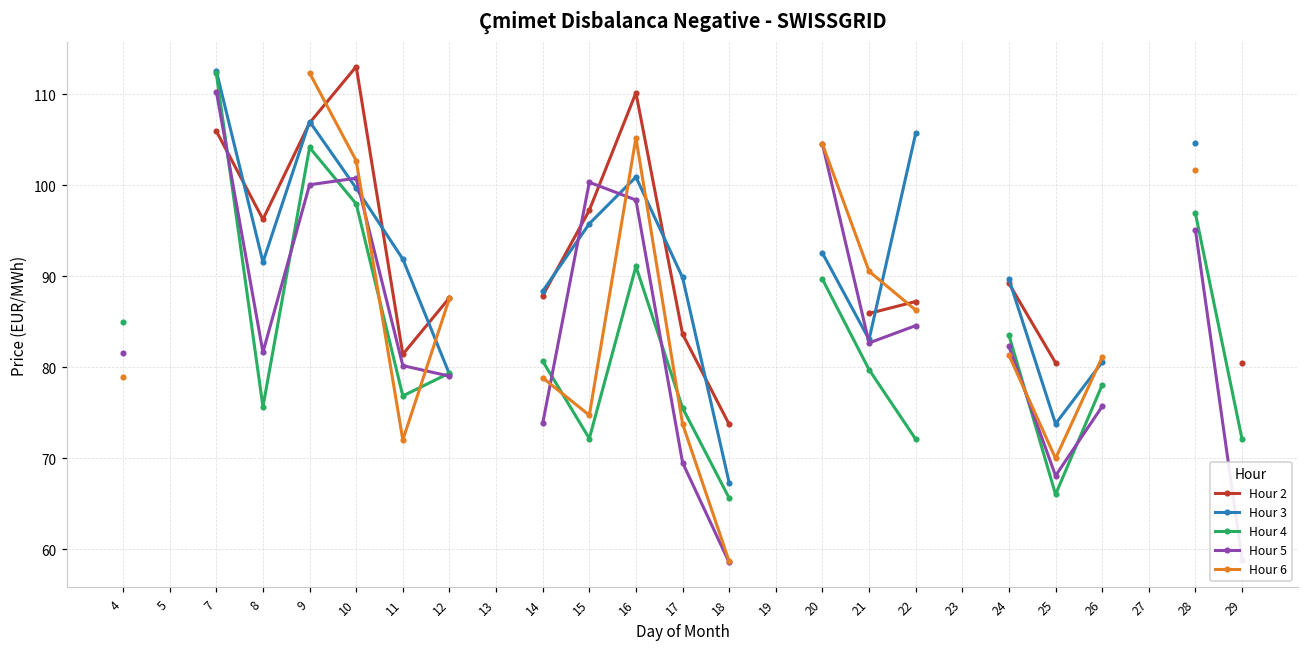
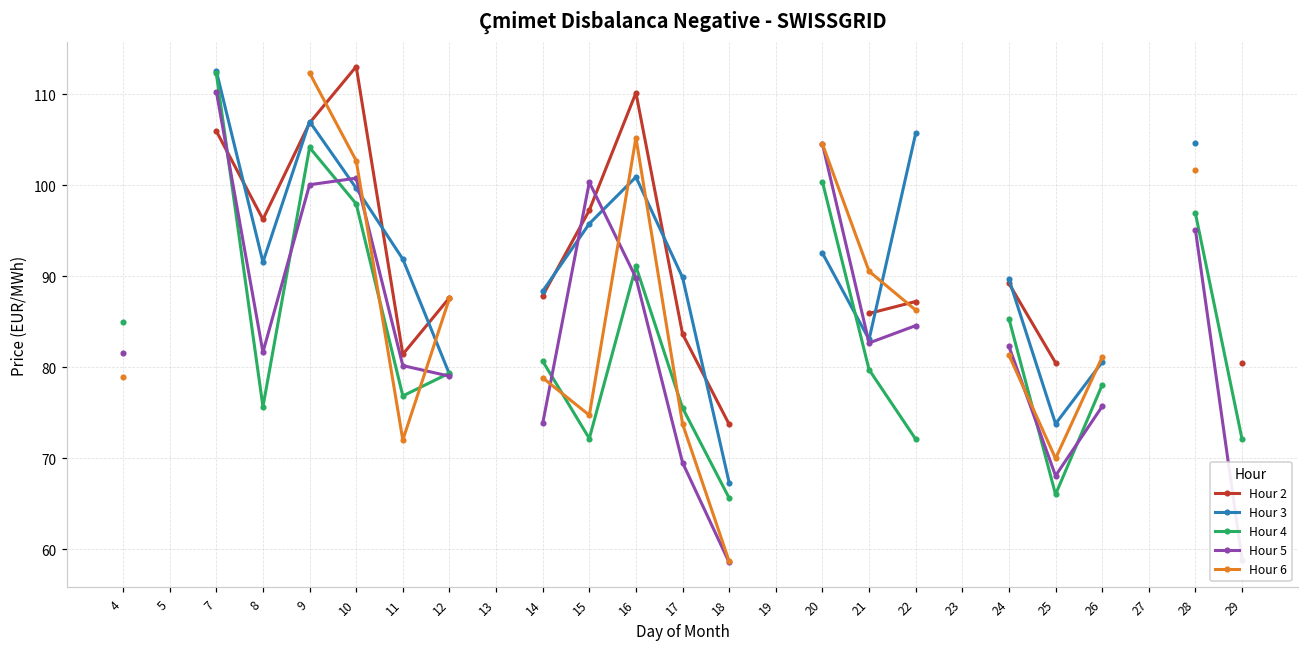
  {
    "Hour 2": {
      "7": 106,
      "8": 96,
      "10": 113,
      "11": 81,
      "14": 88,
      "15": 97,
      "16": 110,
      "17": 84,
      "18": 74,
      "21": 86,
      "22": 87,
      "24": 89,
      "25": 80,
      "29": 80
    },
    "Hour 3": {
      "8": 92,
      "10": 100,
      "11": 92,
      "14": 88,
      "15": 96,
      "16": 101,
      "17": 90,
      "18": 67,
      "20": 93,
      "21": 83,
      "22": 106,
      "24": 90,
      "25": 74,
      "26": 81,
      "28": 105
    },
    "Hour 4": {
      "4": 85,
      "8": 76,
      "9": 104,
      "10": 98,
      "11": 77,
      "14": 81,
      "15": 72,
      "16": 91,
      "17": 76,
      "18": 66,
-     "20": 90,
+     "20": 100,
      "21": 80,
      "22": 72,
-     "24": 84,
+     "24": 85,
      "25": 66,
      "26": 78,
      "28": 97,
      "29": 72
    },
    "Hour 5": {
      "4": 82,
      "7": 110,
      "8": 82,
      "9": 100,
      "10": 101,
      "11": 80,
      "14": 74,
      "15": 100,
-     "16": 98,
+     "16": 90,
      "17": 70,
      "21": 83,
      "22": 85,
      "24": 82,
      "25": 68,
      "26": 76,
      "28": 95
    },
    "Hour 6": {
      "4": 79,
      "9": 112,
      "10": 103,
      "11": 72,
      "14": 79,
      "15": 75,
      "16": 105,
      "17": 74,
      "21": 91,
      "22": 86,
      "24": 81,
      "25": 70,
      "26": 81,
      "28": 102
    }
  }
